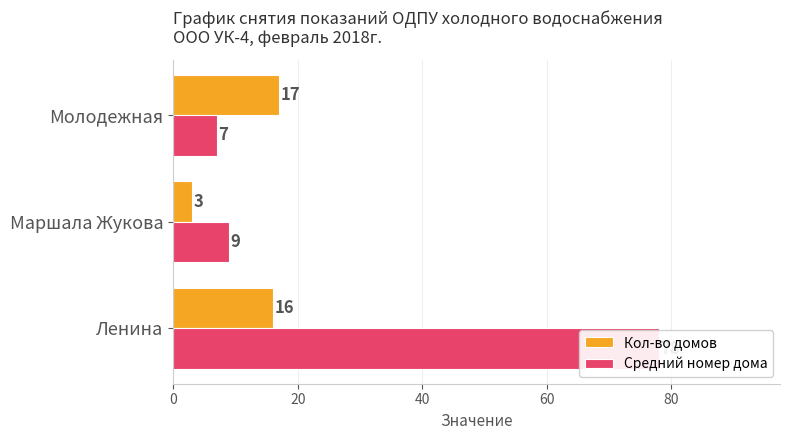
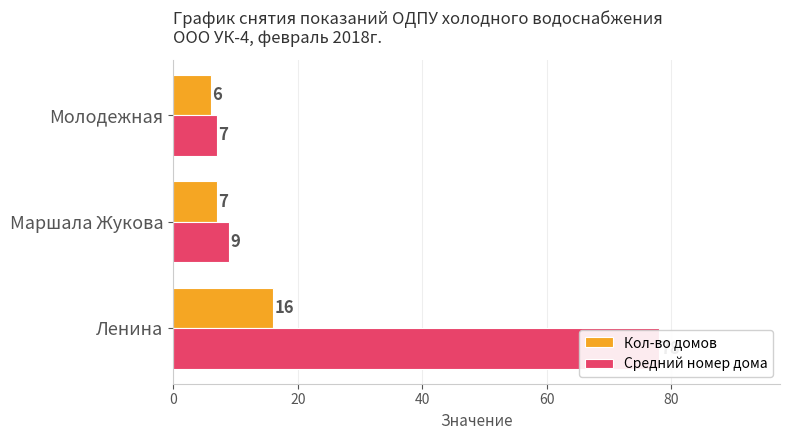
  {
    "Кол-во домов": {
-     "Молодежная": 17,
-     "Маршала Жукова": 3,
+     "Молодежная": 6,
+     "Маршала Жукова": 7,
      "Ленина": 16
    },
    "Средний номер дома": {
      "Молодежная": 7,
      "Маршала Жукова": 9
    }
  }
